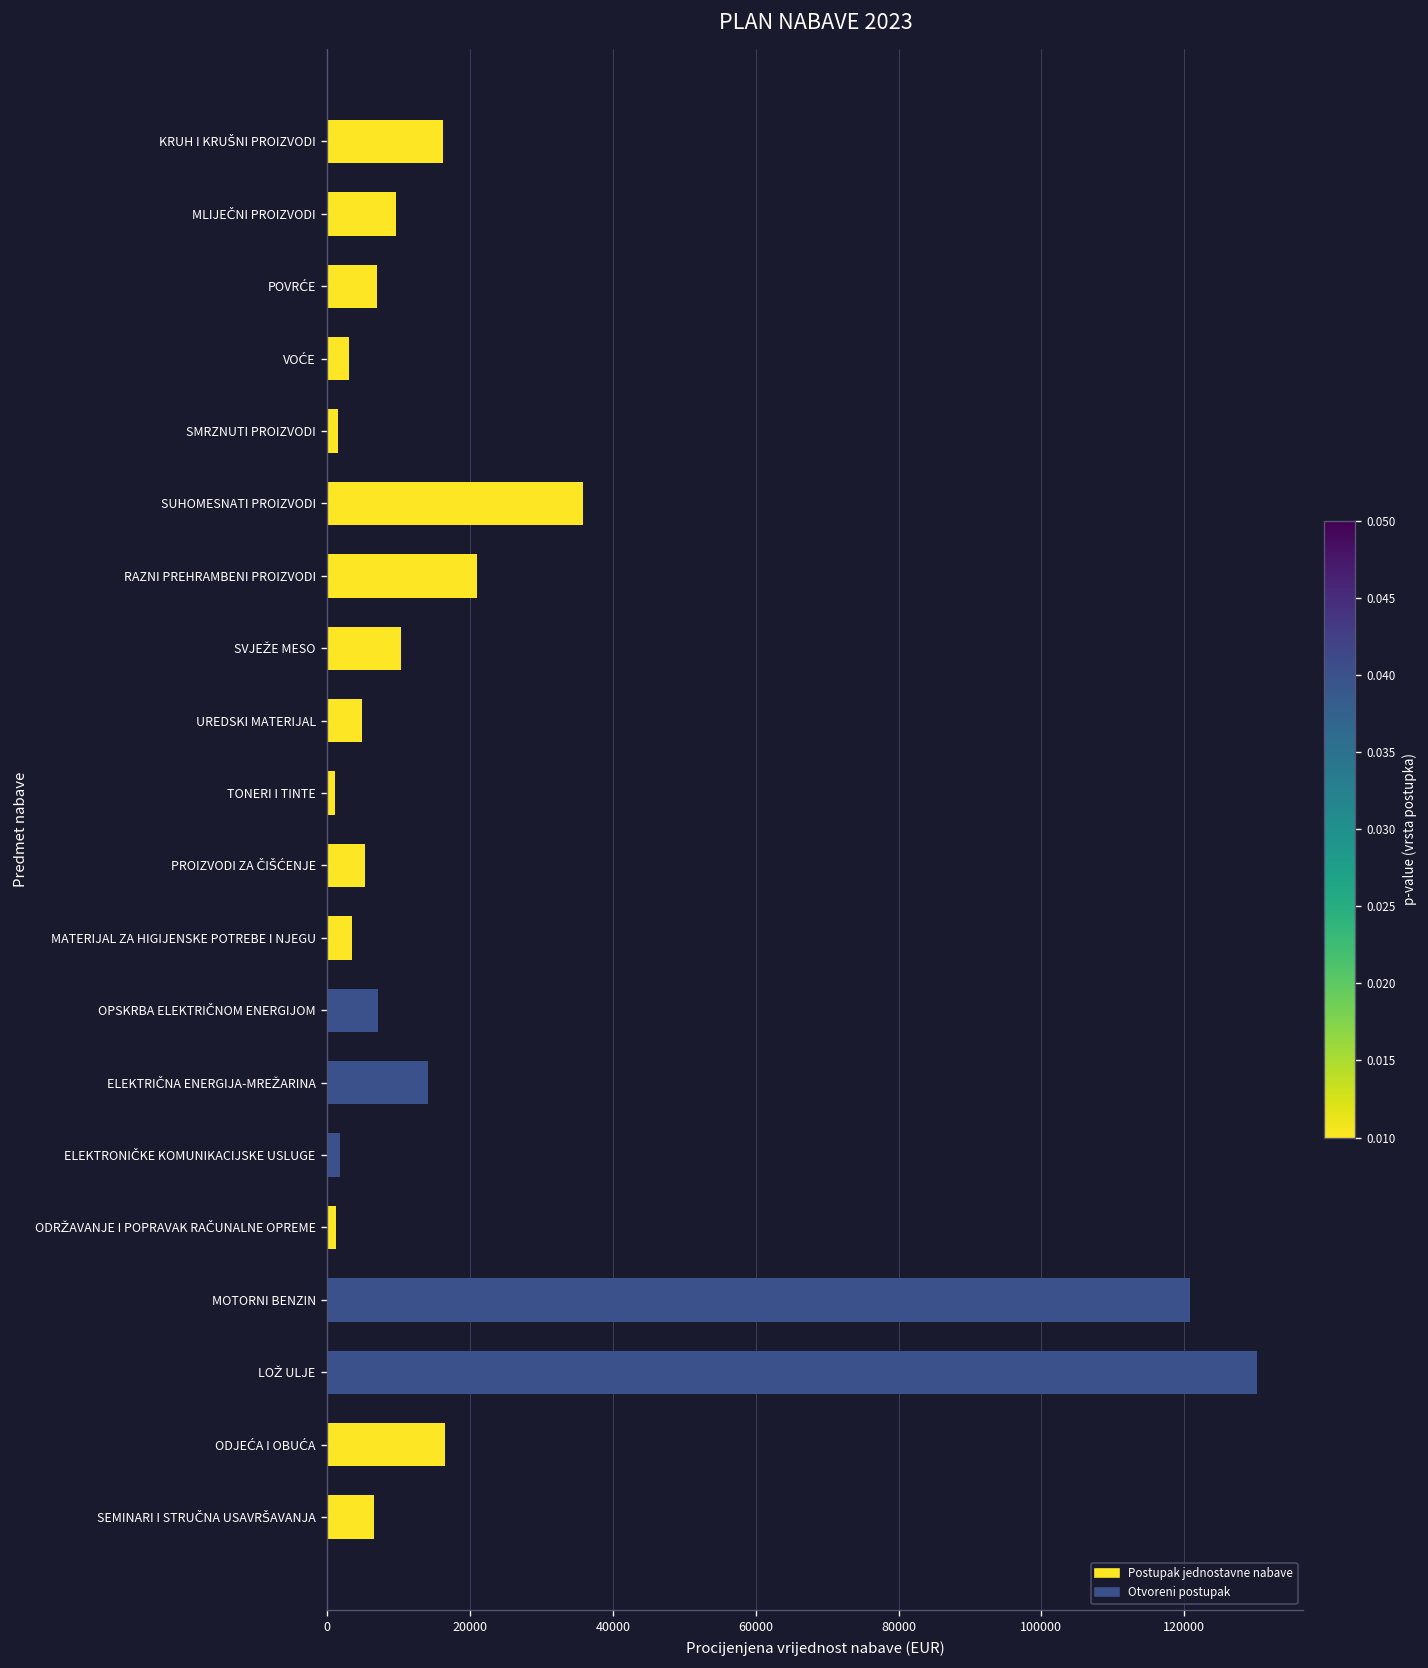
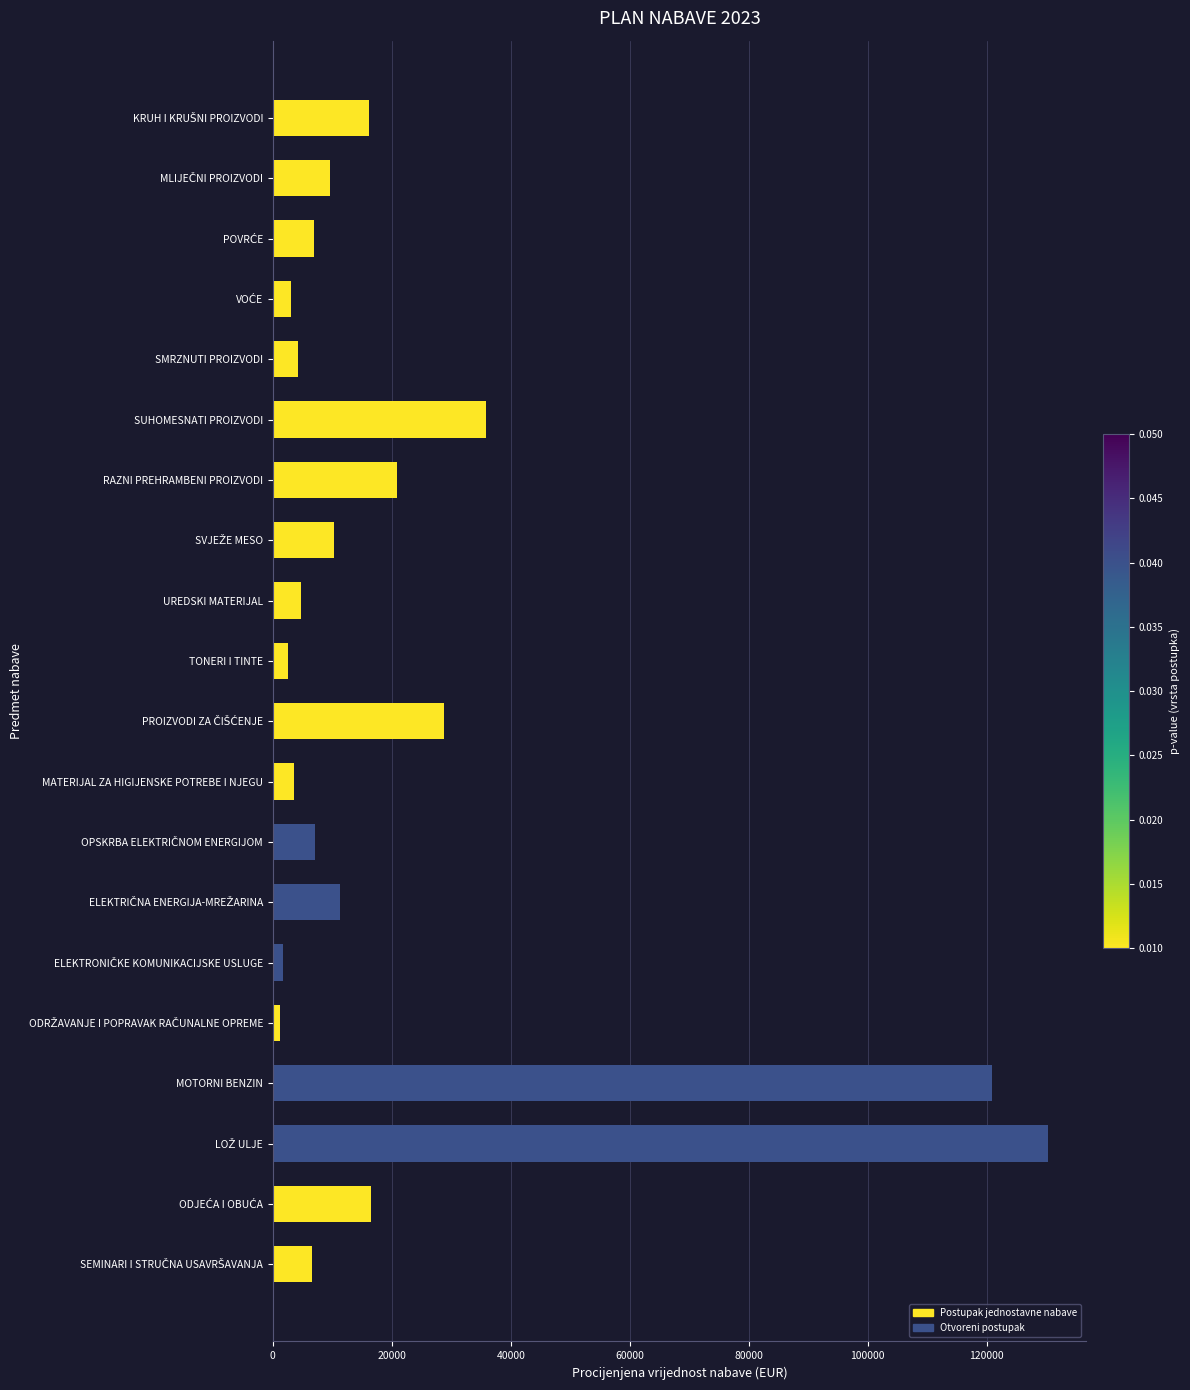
  {
    "KRUH I KRUŠNI PROIZVODI": 16000,
    "MLIJEČNI PROIZVODI": 10000,
    "POVRĆE": 7000,
    "VOĆE": 3000,
-   "SMRZNUTI PROIZVODI": 1000,
+   "SMRZNUTI PROIZVODI": 4000,
    "SUHOMESNATI PROIZVODI": 36000,
    "RAZNI PREHRAMBENI PROIZVODI": 21000,
    "SVJEŽE MESO": 10000,
    "UREDSKI MATERIJAL": 5000,
-   "TONERI I TINTE": 1000,
-   "PROIZVODI ZA ČIŠĆENJE": 5000,
+   "TONERI I TINTE": 3000,
+   "PROIZVODI ZA ČIŠĆENJE": 29000,
    "MATERIJAL ZA HIGIJENSKE POTREBE I NJEGU": 4000,
    "OPSKRBA ELEKTRIČNOM ENERGIJOM": 7000,
-   "ELEKTRIČNA ENERGIJA-MREŽARINA": 14000,
+   "ELEKTRIČNA ENERGIJA-MREŽARINA": 11000,
    "ELEKTRONIČKE KOMUNIKACIJSKE USLUGE": 2000,
    "ODRŽAVANJE I POPRAVAK RAČUNALNE OPREME": 1000,
    "MOTORNI BENZIN": 121000,
    "LOŽ ULJE": 130000,
    "ODJEĆA I OBUĆA": 17000,
    "SEMINARI I STRUČNA USAVRŠAVANJA": 7000
  }
